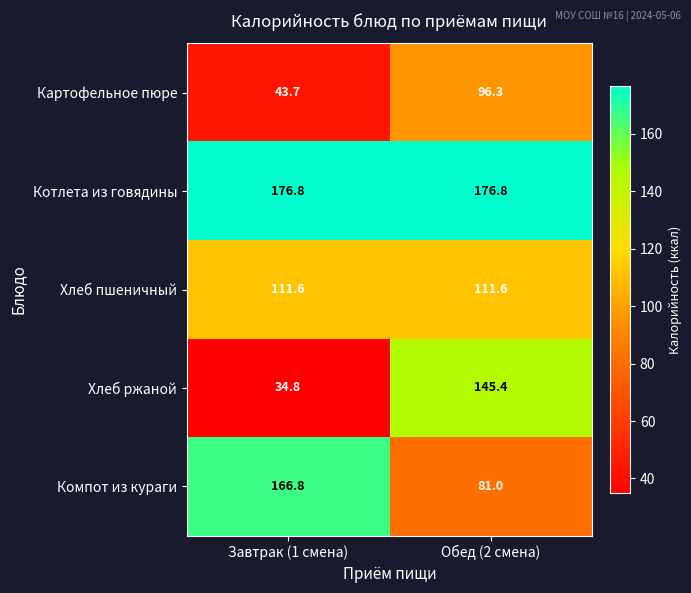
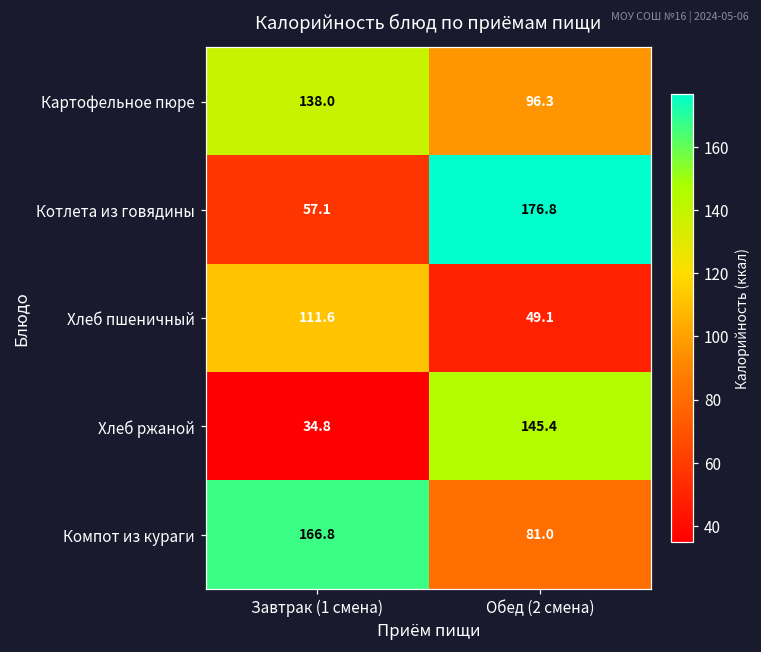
  {
    "Картофельное пюре": {
-     "Завтрак (1 смена)": 43.7,
+     "Завтрак (1 смена)": 138.0,
      "Обед (2 смена)": 96.3
    },
    "Котлета из говядины": {
-     "Завтрак (1 смена)": 176.8,
+     "Завтрак (1 смена)": 57.1,
      "Обед (2 смена)": 176.8
    },
    "Хлеб пшеничный": {
      "Завтрак (1 смена)": 111.6,
-     "Обед (2 смена)": 111.6
+     "Обед (2 смена)": 49.1
    },
    "Хлеб ржаной": {
      "Завтрак (1 смена)": 34.8,
      "Обед (2 смена)": 145.4
    },
    "Компот из кураги": {
      "Завтрак (1 смена)": 166.8,
      "Обед (2 смена)": 81.0
    }
  }
